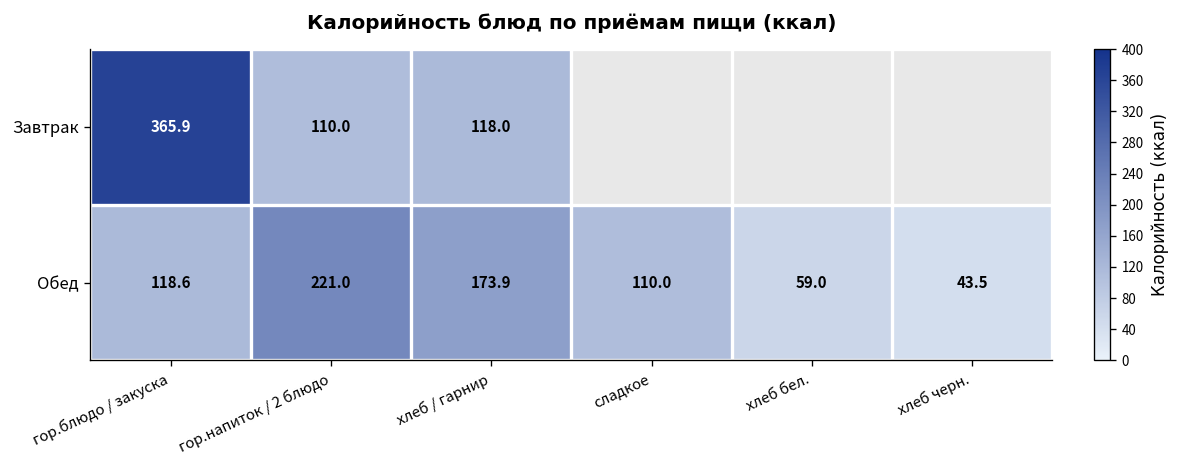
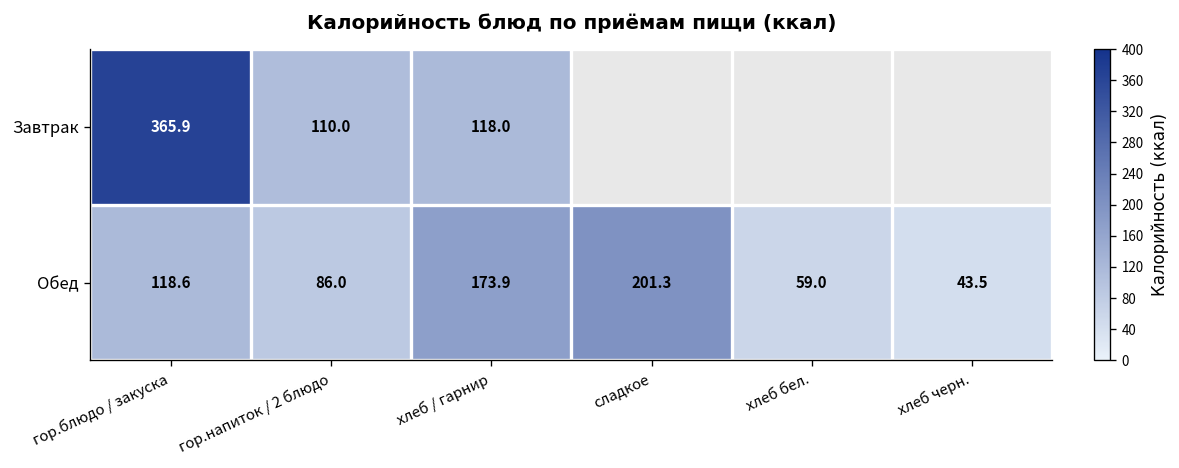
  {
    "Завтрак": {
      "гор.блюдо / закуска": 365.9,
      "гор.напиток / 2 блюдо": 110.0,
      "хлеб / гарнир": 118.0
    },
    "Обед": {
      "гор.блюдо / закуска": 118.6,
-     "гор.напиток / 2 блюдо": 221.0,
+     "гор.напиток / 2 блюдо": 86.0,
      "хлеб / гарнир": 173.9,
-     "сладкое": 110.0,
+     "сладкое": 201.3,
      "хлеб бел.": 59.0,
      "хлеб черн.": 43.5
    }
  }
